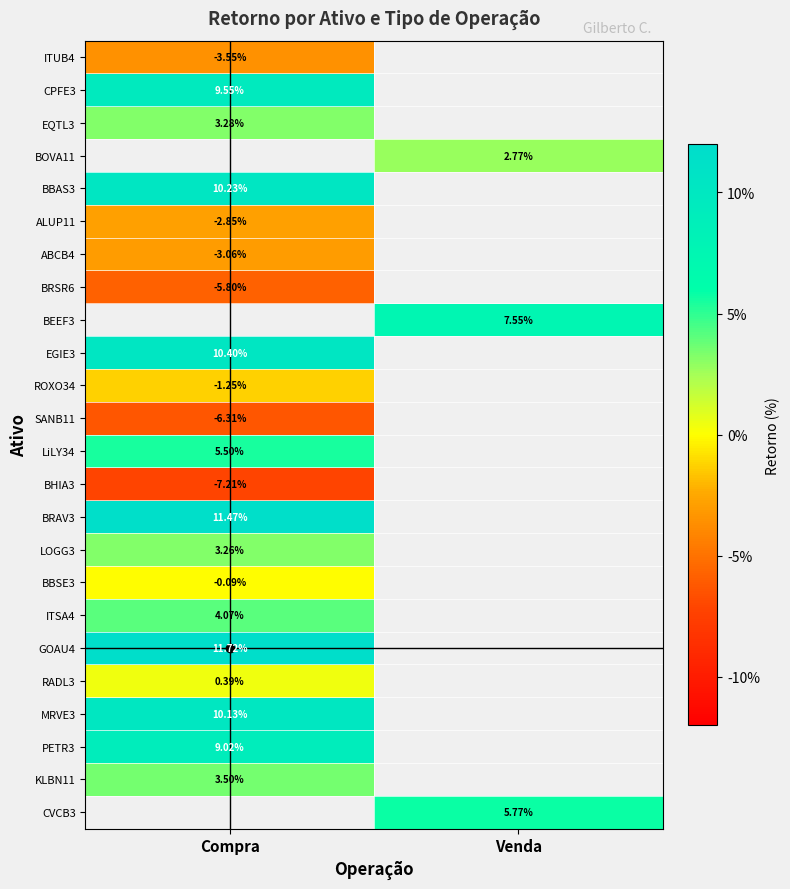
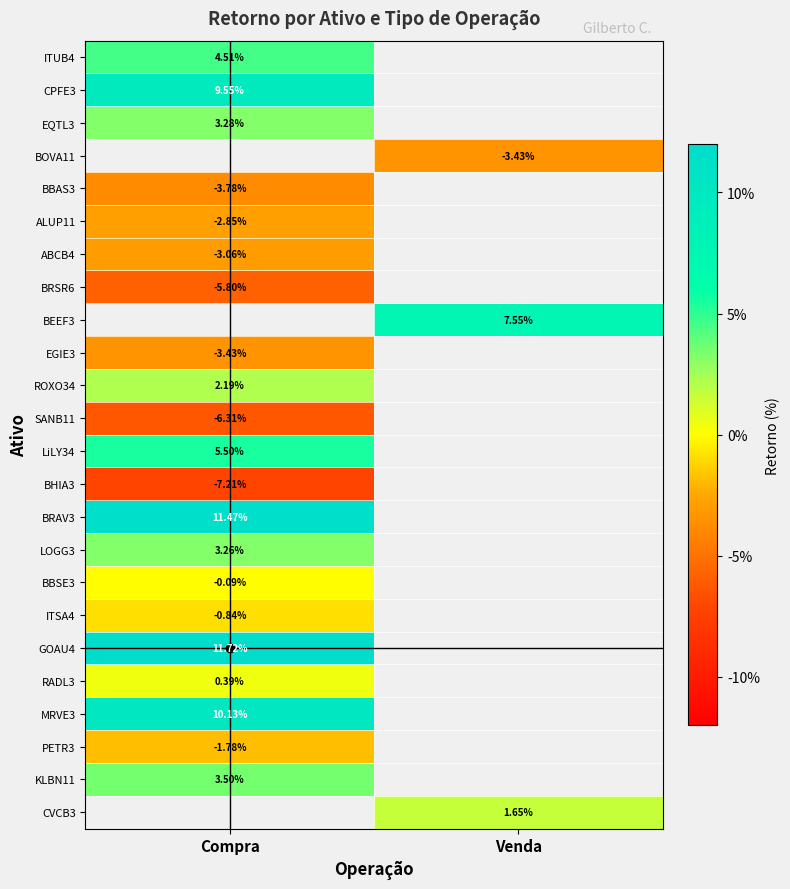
  {
    "ITUB4": {
-     "Compra": "-3.55%"
+     "Compra": "4.51%"
    },
    "CPFE3": {
      "Compra": "9.55%"
    },
    "EQTL3": {
      "Compra": "3.28%"
    },
    "BOVA11": {
-     "Venda": "2.77%"
+     "Venda": "-3.43%"
    },
    "BBAS3": {
-     "Compra": "10.23%"
+     "Compra": "-3.78%"
    },
    "ALUP11": {
      "Compra": "-2.85%"
    },
    "ABCB4": {
      "Compra": "-3.06%"
    },
    "BRSR6": {
      "Compra": "-5.80%"
    },
    "BEEF3": {
      "Venda": "7.55%"
    },
    "EGIE3": {
-     "Compra": "10.40%"
+     "Compra": "-3.43%"
    },
    "ROXO34": {
-     "Compra": "-1.25%"
+     "Compra": "2.19%"
    },
    "SANB11": {
      "Compra": "-6.31%"
    },
    "LiLY34": {
      "Compra": "5.50%"
    },
    "BHIA3": {
      "Compra": "-7.21%"
    },
    "BRAV3": {
      "Compra": "11.47%"
    },
    "LOGG3": {
      "Compra": "3.26%"
    },
    "BBSE3": {
      "Compra": "-0.09%"
    },
    "ITSA4": {
-     "Compra": "4.07%"
+     "Compra": "-0.84%"
    },
    "RADL3": {
      "Compra": "0.39%"
    },
    "MRVE3": {
      "Compra": "10.13%"
    },
    "PETR3": {
-     "Compra": "9.02%"
+     "Compra": "-1.78%"
    },
    "KLBN11": {
      "Compra": "3.50%"
    },
    "CVCB3": {
-     "Venda": "5.77%"
+     "Venda": "1.65%"
    }
  }
